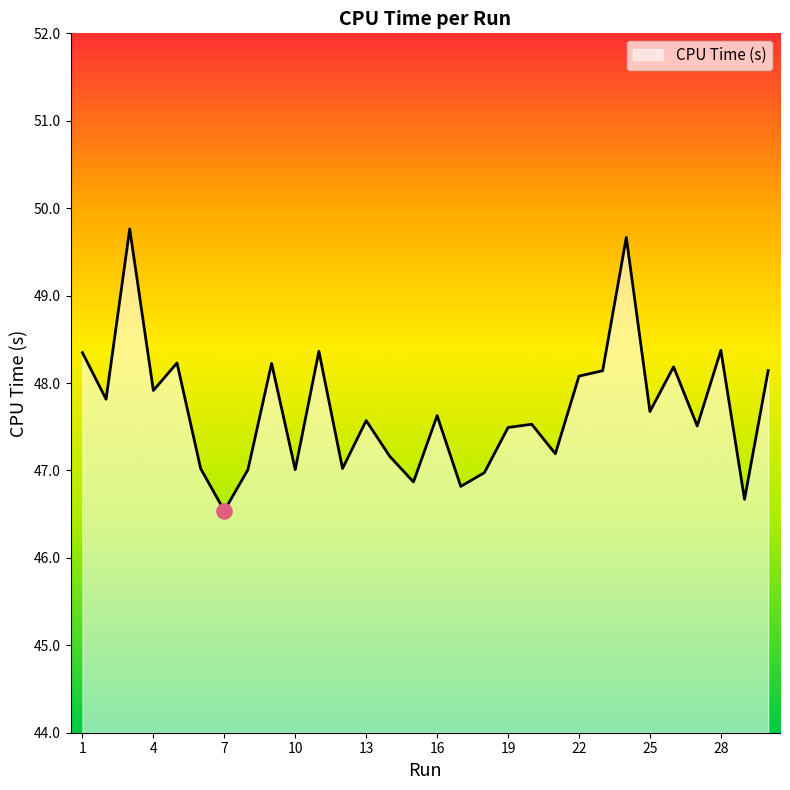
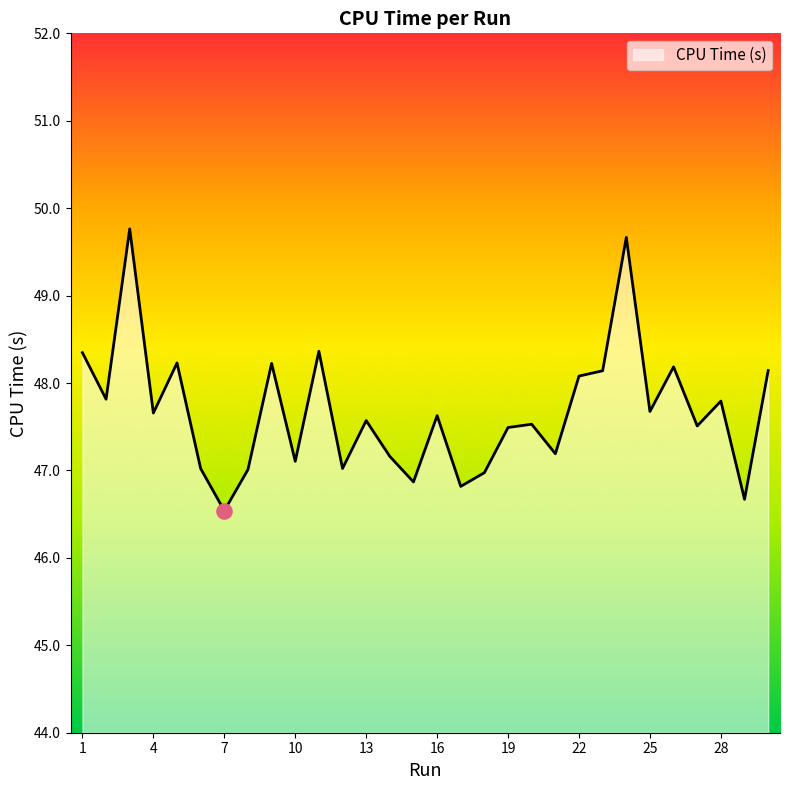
  {
    "CPU Time (s)": {
      "1": 48.3,
-     "4": 47.9,
-     "10": 47.0,
+     "4": 47.7,
+     "10": 47.1,
      "13": 47.6,
      "16": 47.6,
      "19": 47.5,
      "22": 48.1,
      "25": 47.7,
-     "28": 48.4
+     "28": 47.8
    }
  }
